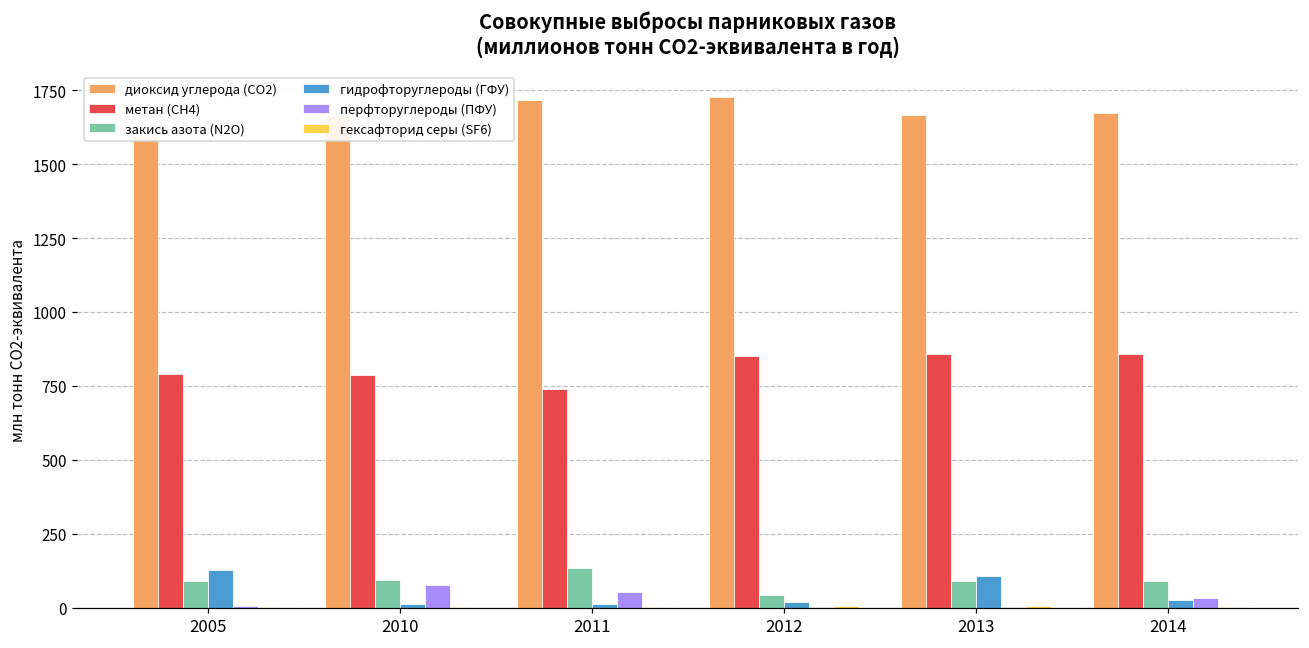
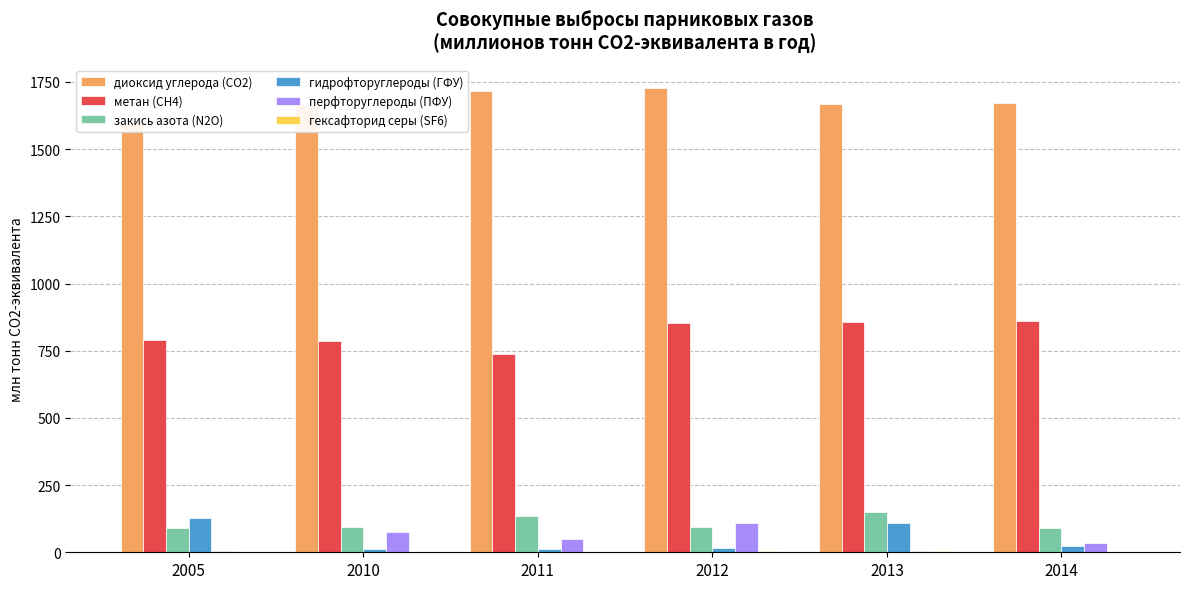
  {
    "метан (СН4)": {
      "2005": 790,
      "2010": 790,
      "2011": 740,
      "2012": 850,
      "2013": 860,
      "2014": 860
    },
    "закись азота (N2O)": {
      "2005": 90,
      "2010": 90,
      "2011": 130,
-     "2012": 40,
-     "2013": 90,
+     "2012": 90,
+     "2013": 150,
      "2014": 90
    },
    "гидрофторуглероды (ГФУ)": {
      "2005": 130,
      "2010": 10,
      "2011": 10,
      "2012": 20,
      "2013": 110,
      "2014": 20
    },
    "перфторуглероды (ПФУ)": {
      "2010": 80,
      "2011": 50,
-     "2012": 0,
+     "2012": 110,
      "2014": 30
    }
  }
